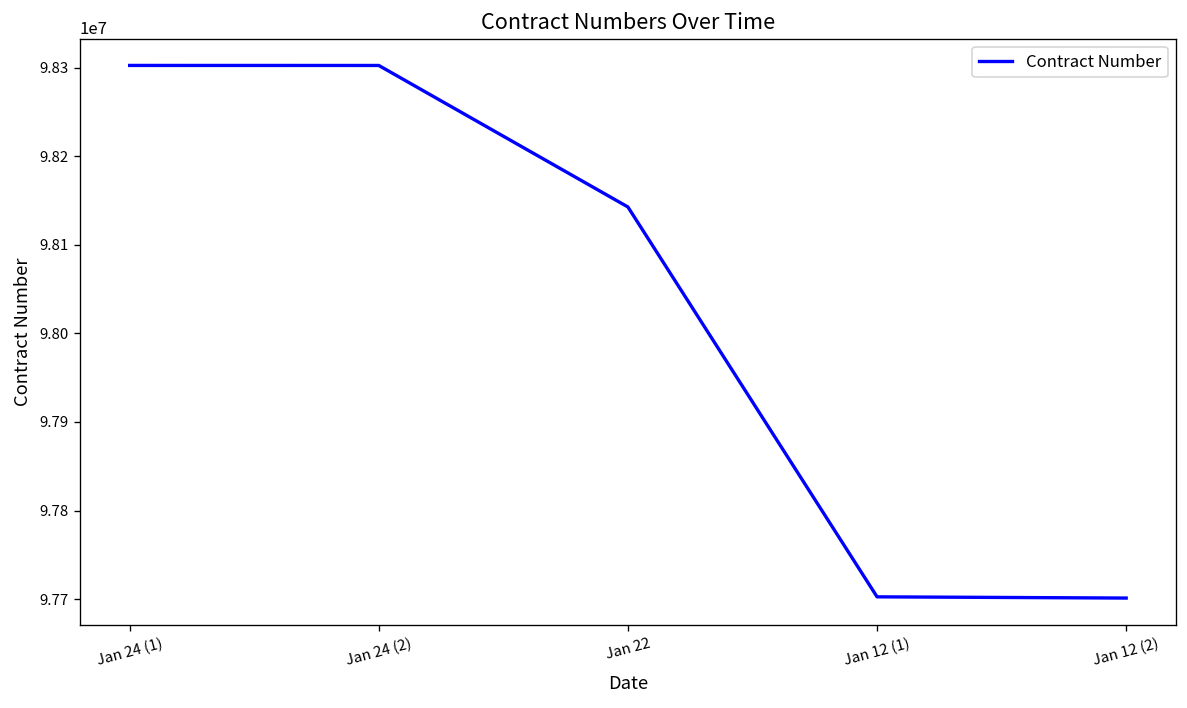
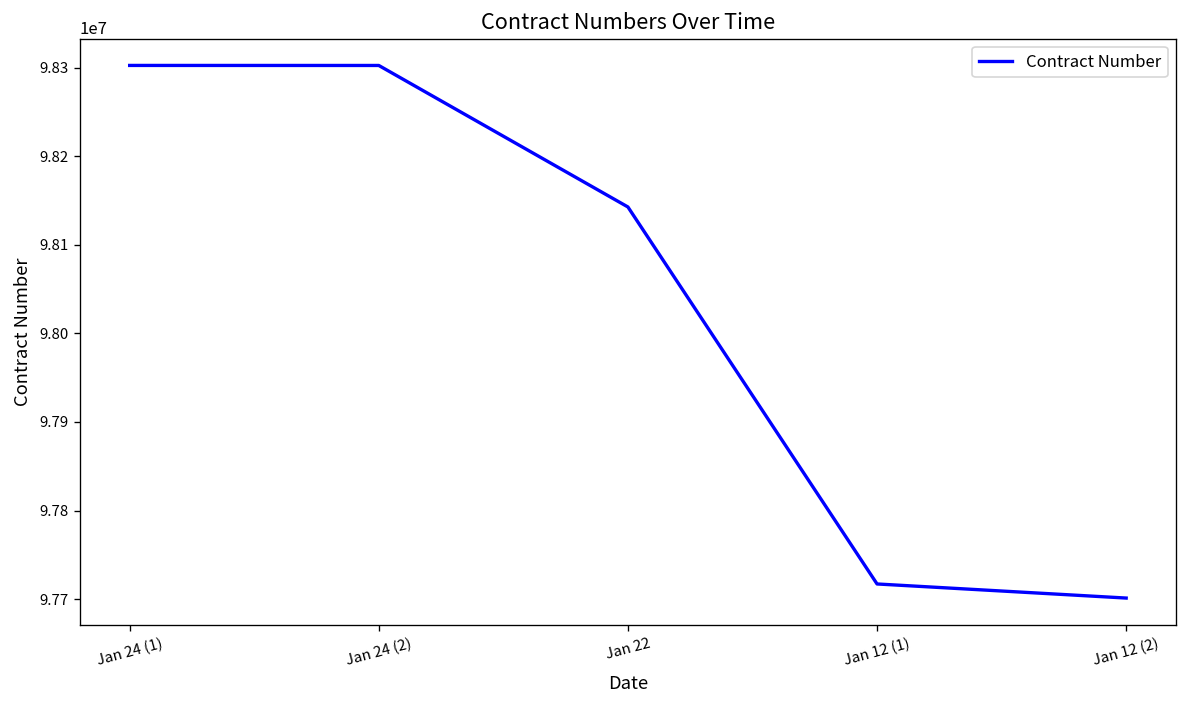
  {
    "Jan 24 (1)": 98300000,
    "Jan 24 (2)": 98300000,
    "Jan 22": 98140000,
-   "Jan 12 (1)": 97700000,
+   "Jan 12 (1)": 97720000,
    "Jan 12 (2)": 97700000
  }
